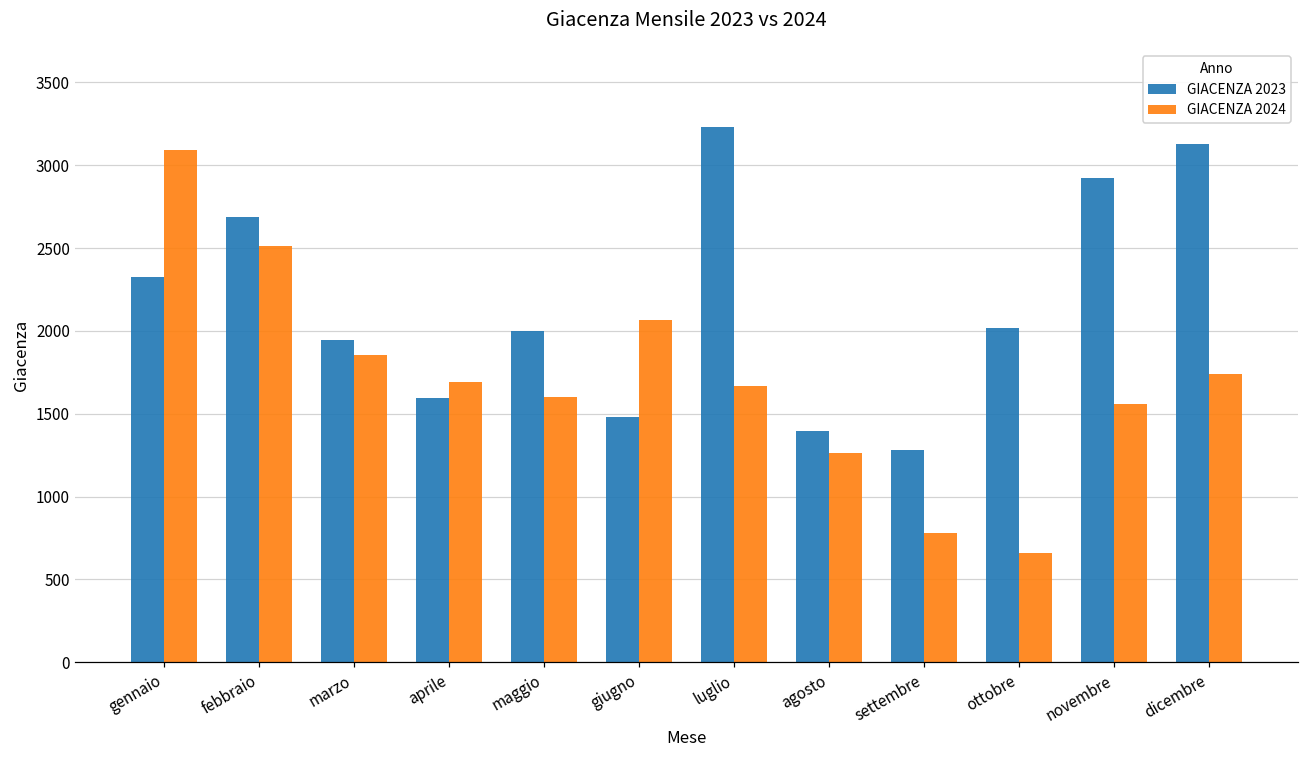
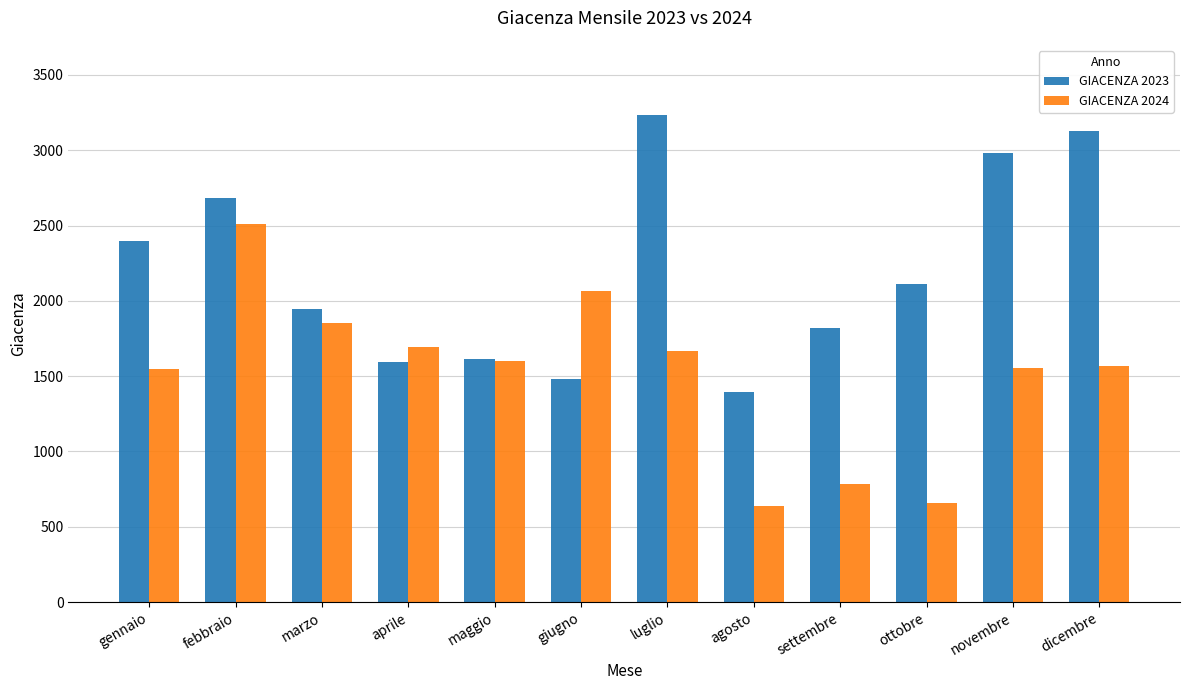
  {
    "GIACENZA 2023": {
-     "gennaio": 2320,
+     "gennaio": 2400,
      "febbraio": 2680,
      "marzo": 1950,
      "aprile": 1590,
-     "maggio": 2000,
+     "maggio": 1620,
      "giugno": 1480,
      "luglio": 3230,
      "agosto": 1390,
-     "settembre": 1280,
-     "ottobre": 2010,
-     "novembre": 2920,
+     "settembre": 1820,
+     "ottobre": 2110,
+     "novembre": 2980,
      "dicembre": 3130
    },
    "GIACENZA 2024": {
-     "gennaio": 3090,
+     "gennaio": 1550,
      "febbraio": 2510,
      "marzo": 1860,
      "aprile": 1690,
      "maggio": 1600,
      "giugno": 2070,
      "luglio": 1670,
-     "agosto": 1260,
+     "agosto": 640,
      "settembre": 780,
      "ottobre": 660,
      "novembre": 1560,
-     "dicembre": 1740
+     "dicembre": 1570
    }
  }
